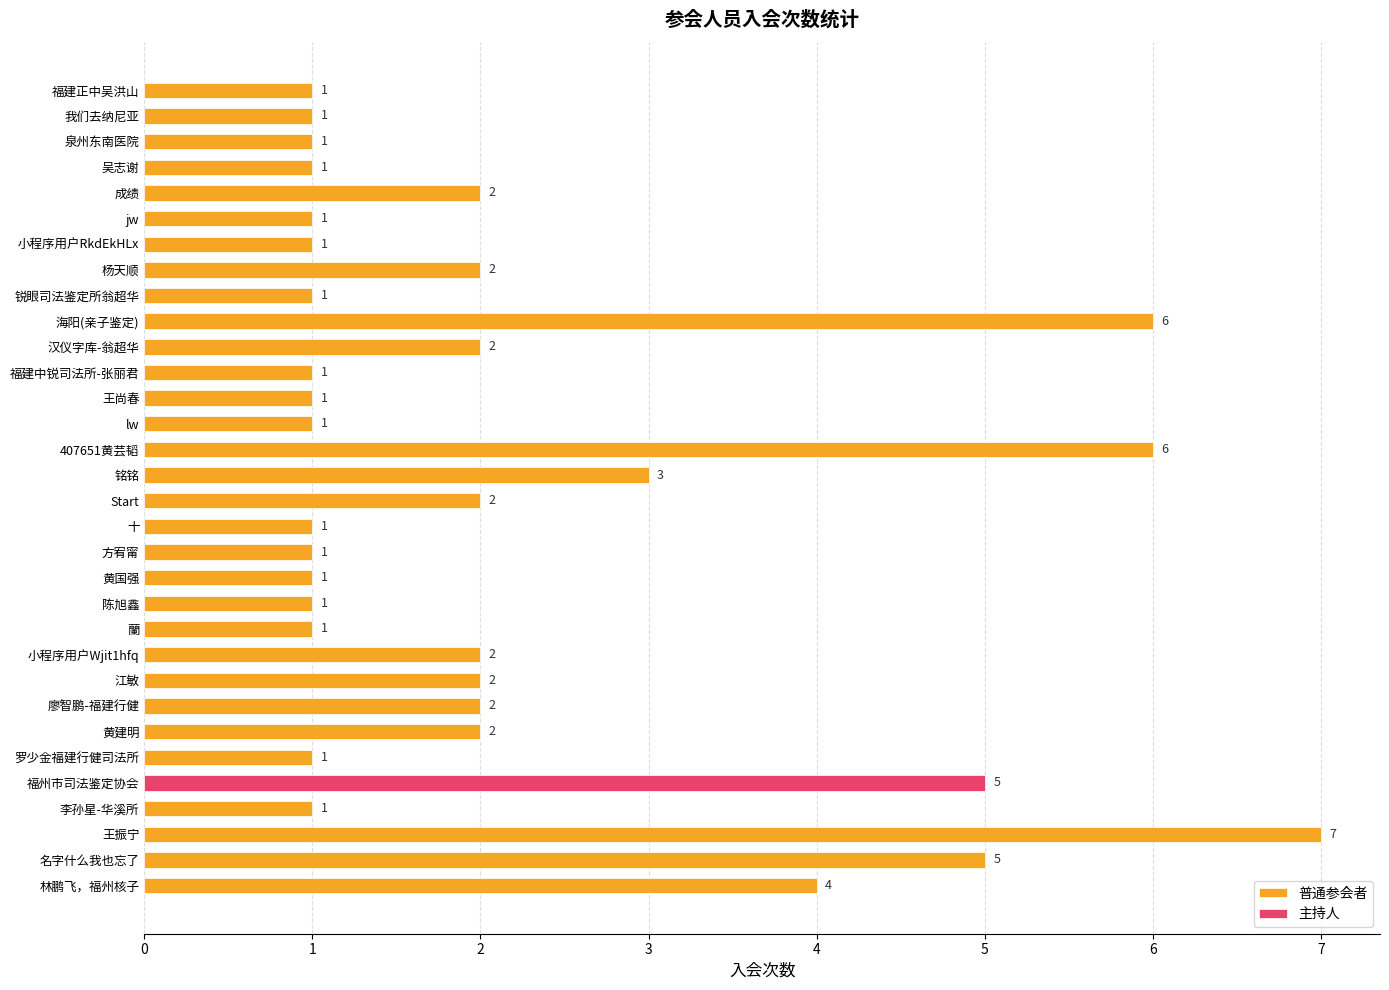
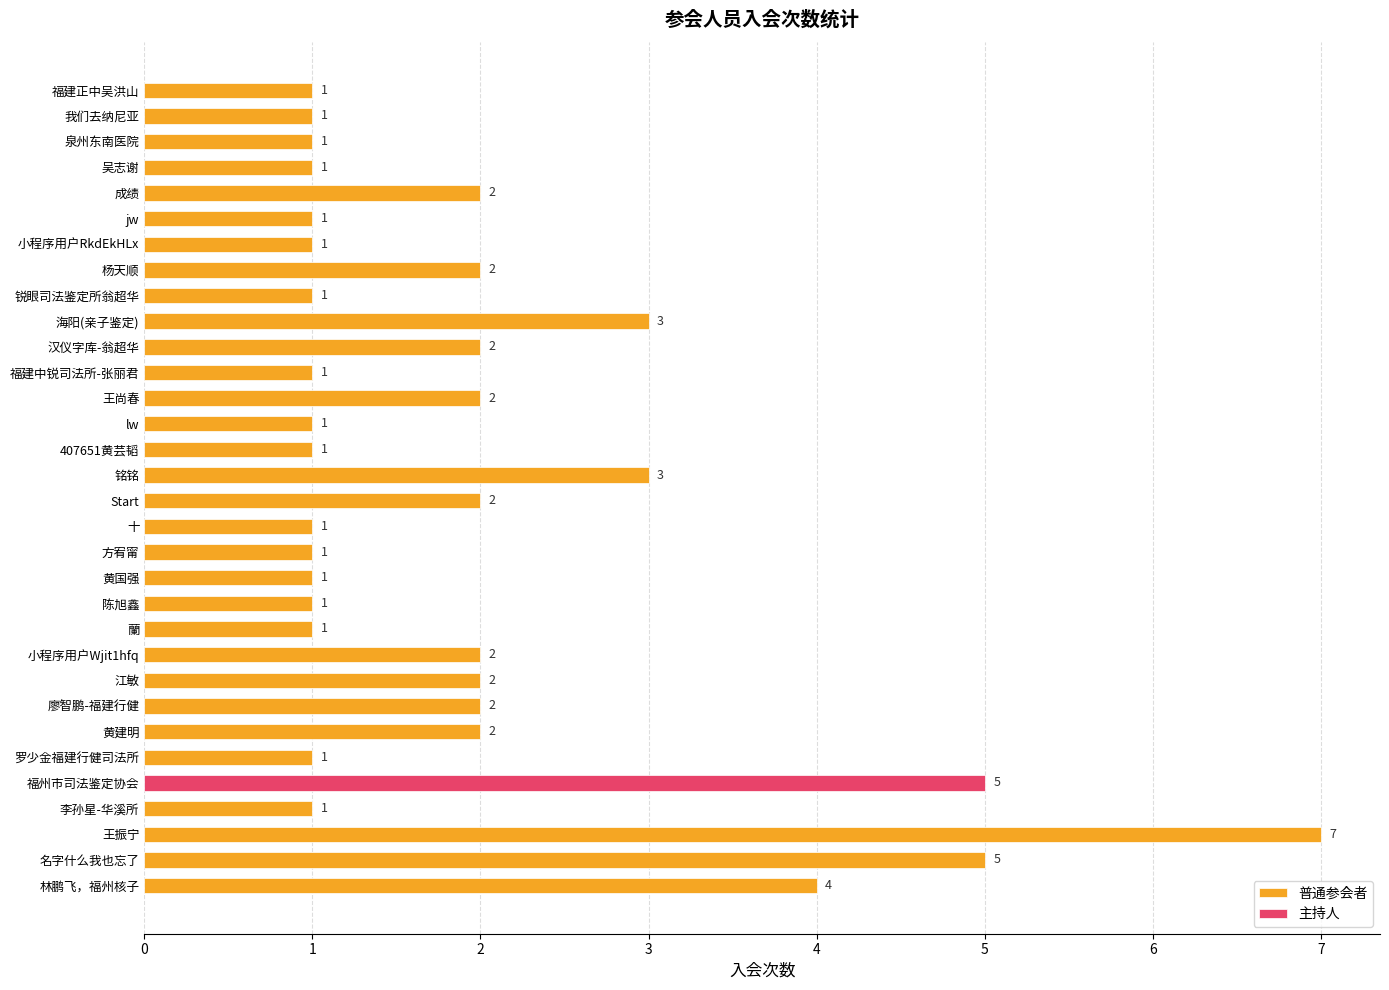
  {
    "普通参会者": {
      "福建正中吴洪山": 1,
      "我们去纳尼亚": 1,
      "泉州东南医院": 1,
      "吴志谢": 1,
      "成绩": 2,
      "jw": 1,
      "小程序用户RkdEkHLx": 1,
      "杨天顺": 2,
      "锐眼司法鉴定所翁超华": 1,
-     "海阳(亲子鉴定)": 6,
+     "海阳(亲子鉴定)": 3,
      "汉仪字库-翁超华": 2,
      "福建中锐司法所-张丽君": 1,
-     "王尚春": 1,
+     "王尚春": 2,
      "lw": 1,
-     "407651黄芸韬": 6,
+     "407651黄芸韬": 1,
      "铭铭": 3,
      "Start": 2,
      "十": 1,
      "方宥甯": 1,
      "黄国强": 1,
      "陈旭鑫": 1,
      "蘭": 1,
      "小程序用户Wjit1hfq": 2,
      "江敏": 2,
      "廖智鹏-福建行健": 2,
      "黄建明": 2,
      "罗少金福建行健司法所": 1,
      "李孙星-华溪所": 1,
      "王振宁": 7,
      "名字什么我也忘了": 5,
      "林鹏飞，福州核子": 4
    },
    "主持人": {
      "福州市司法鉴定协会": 5
    }
  }
